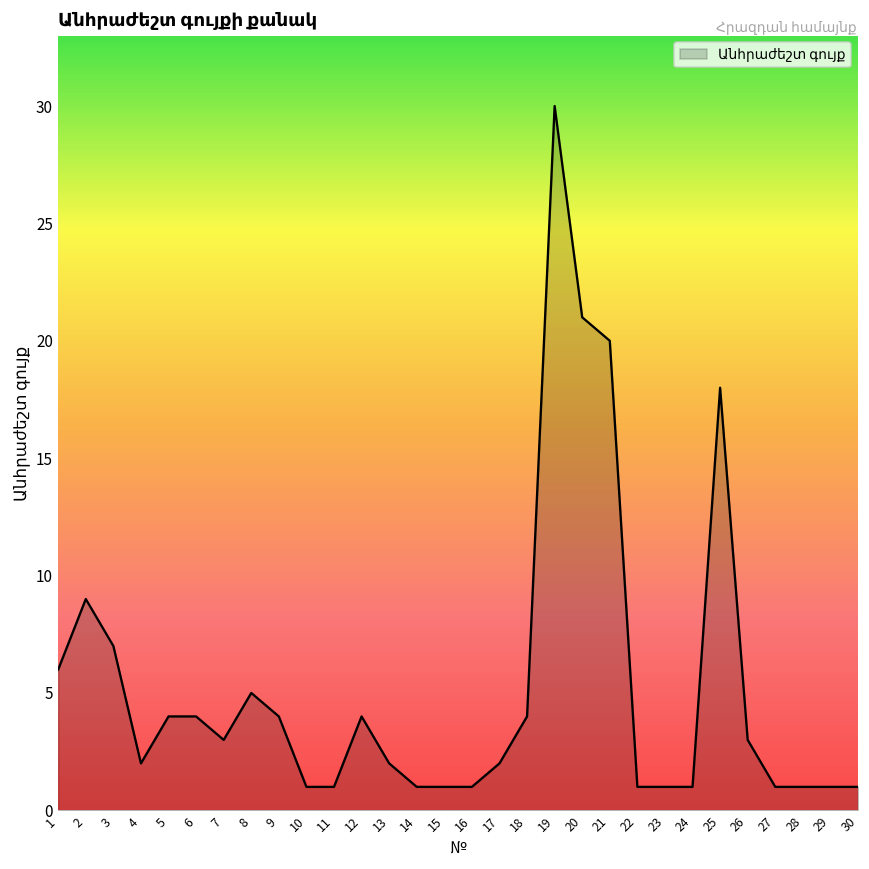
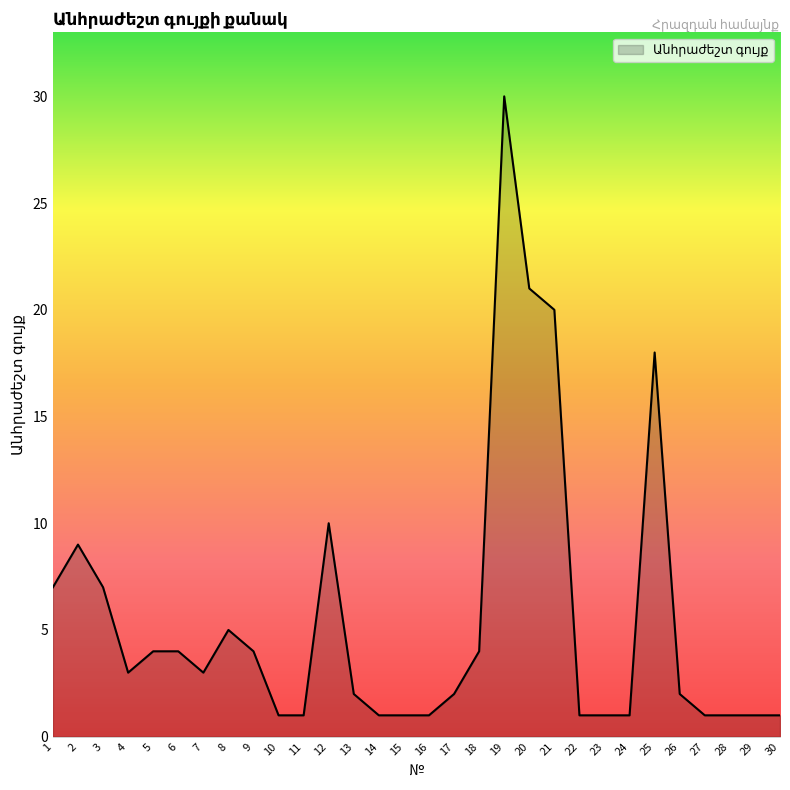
  {
-   "1": 6,
+   "1": 7,
    "2": 9,
    "3": 7,
-   "4": 2,
+   "4": 3,
    "5": 4,
    "6": 4,
    "7": 3,
    "8": 5,
    "9": 4,
    "10": 1,
    "11": 1,
-   "12": 4,
+   "12": 10,
    "13": 2,
    "14": 1,
    "15": 1,
    "16": 1,
    "17": 2,
    "18": 4,
    "19": 30,
    "20": 21,
    "21": 20,
    "22": 1,
    "23": 1,
    "24": 1,
    "25": 18,
-   "26": 3,
+   "26": 2,
    "27": 1,
    "28": 1,
    "29": 1,
    "30": 1
  }
